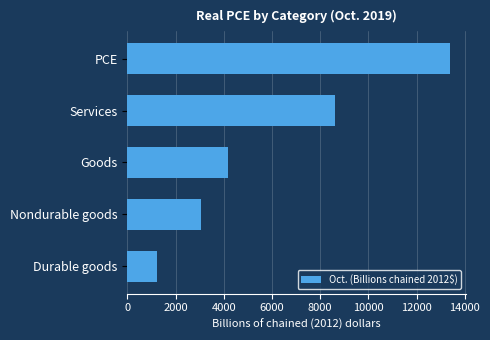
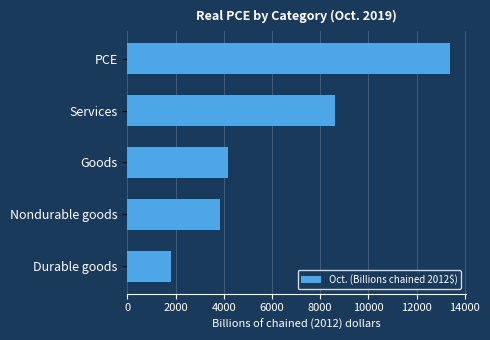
  {
    "PCE": 13400,
    "Services": 8600,
    "Goods": 4200,
-   "Nondurable goods": 3000,
-   "Durable goods": 1200
+   "Nondurable goods": 3800,
+   "Durable goods": 1800
  }
